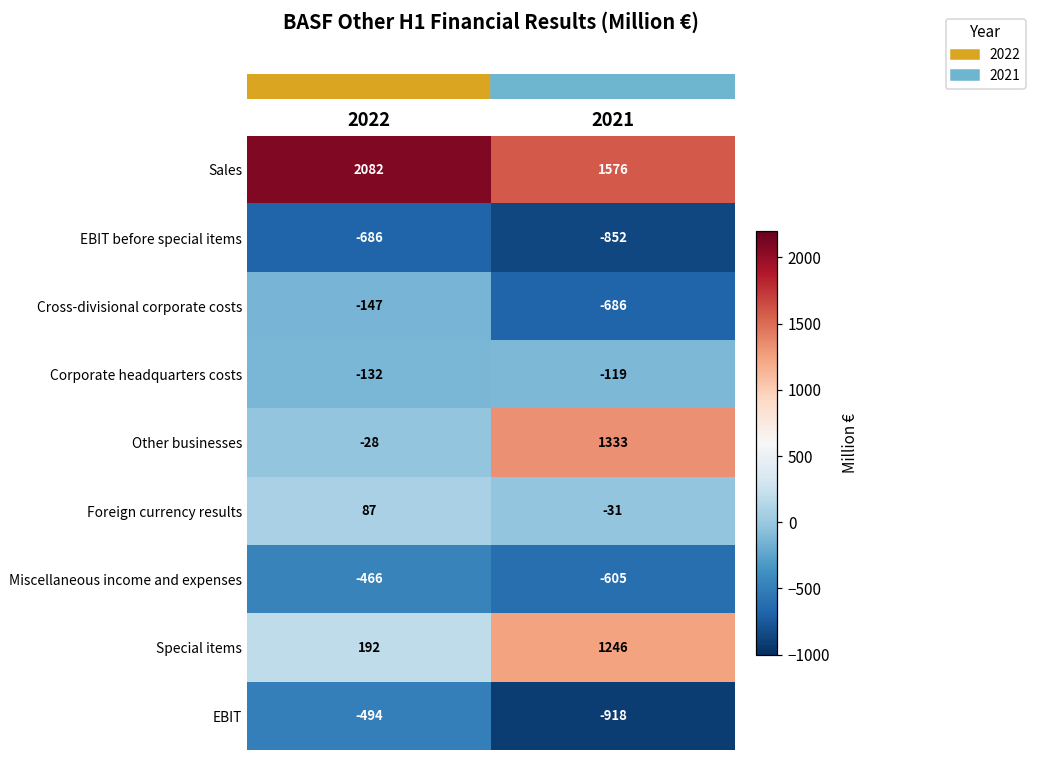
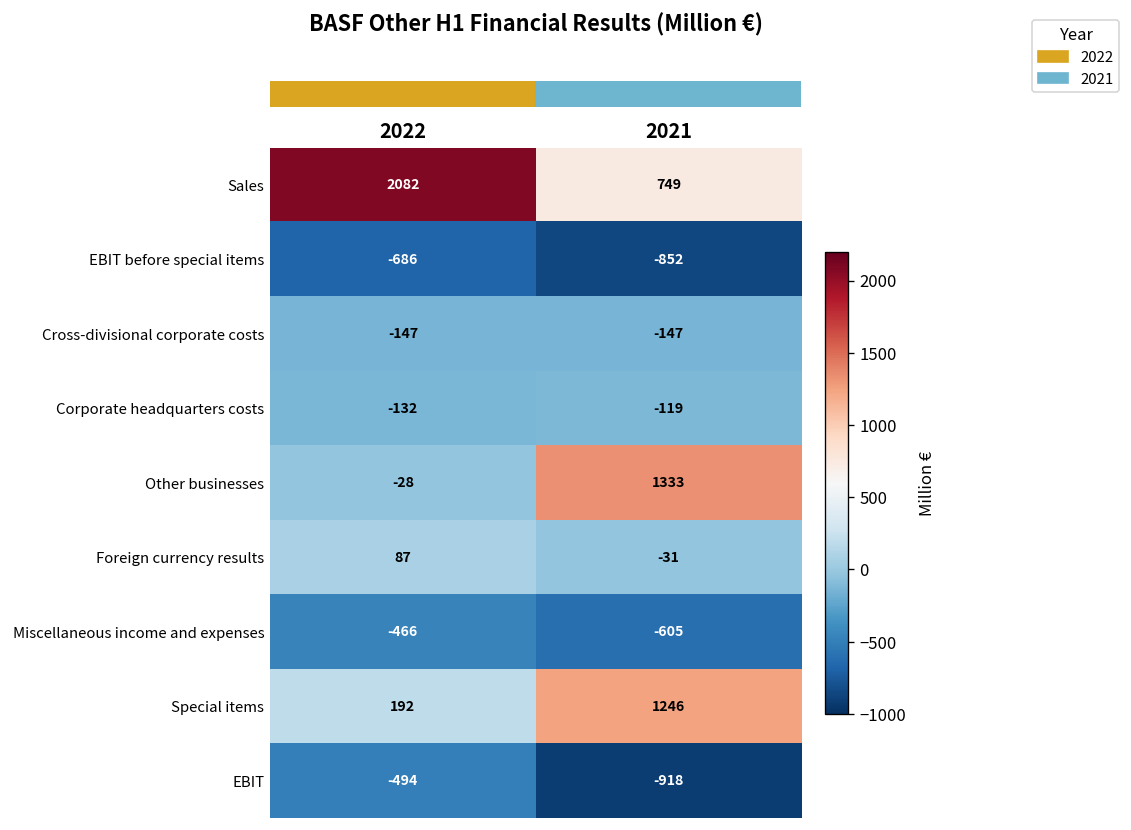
  {
    "Sales": {
      "2022": 2082,
-     "2021": 1576
+     "2021": 749
    },
    "EBIT before special items": {
      "2022": -686,
      "2021": -852
    },
    "Cross-divisional corporate costs": {
      "2022": -147,
-     "2021": -686
+     "2021": -147
    },
    "Corporate headquarters costs": {
      "2022": -132,
      "2021": -119
    },
    "Other businesses": {
      "2022": -28,
      "2021": 1333
    },
    "Foreign currency results": {
      "2022": 87,
      "2021": -31
    },
    "Miscellaneous income and expenses": {
      "2022": -466,
      "2021": -605
    },
    "Special items": {
      "2022": 192,
      "2021": 1246
    },
    "EBIT": {
      "2022": -494,
      "2021": -918
    }
  }
